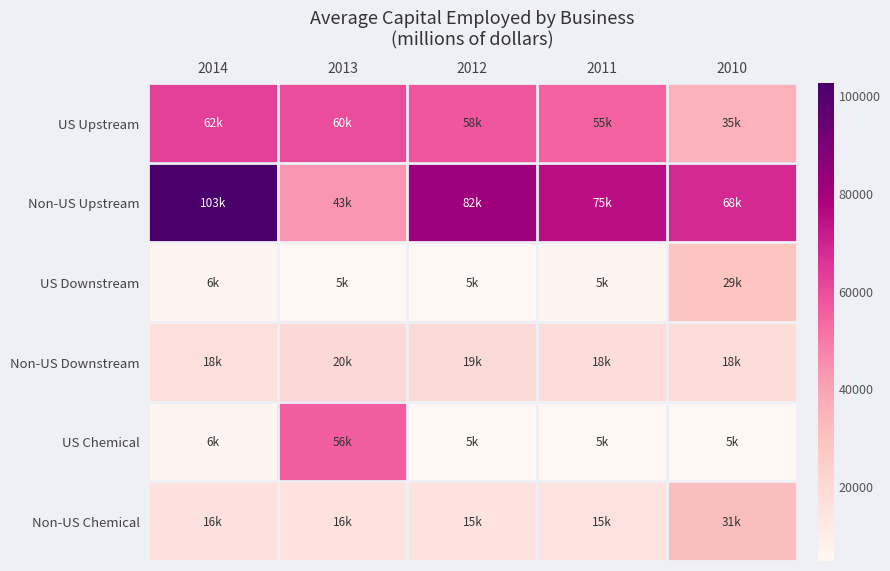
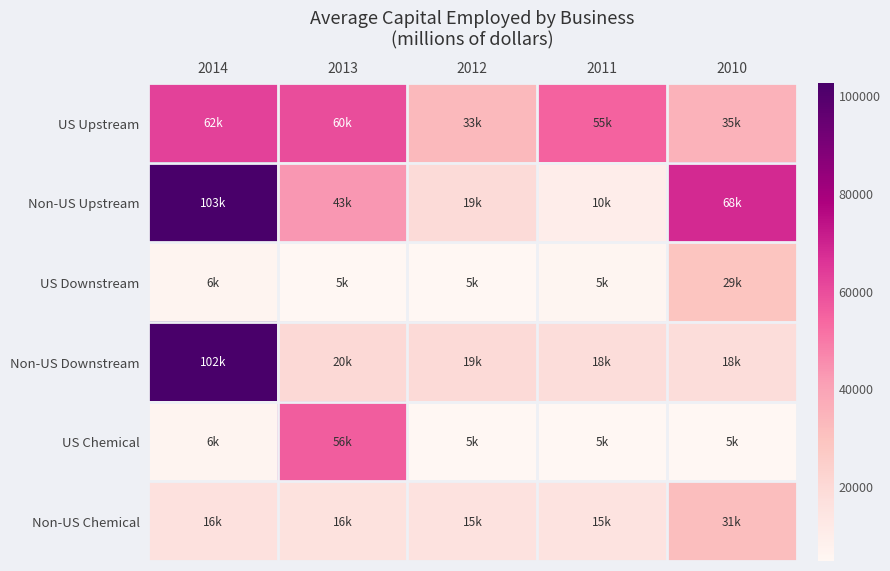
  {
    "US Upstream": {
      "2014": "62k",
      "2013": "60k",
-     "2012": "58k",
+     "2012": "33k",
      "2011": "55k",
      "2010": "35k"
    },
    "Non-US Upstream": {
      "2014": "103k",
      "2013": "43k",
-     "2012": "82k",
-     "2011": "75k",
+     "2012": "19k",
+     "2011": "10k",
      "2010": "68k"
    },
    "US Downstream": {
      "2014": "6k",
      "2013": "5k",
      "2012": "5k",
      "2011": "5k",
      "2010": "29k"
    },
    "Non-US Downstream": {
-     "2014": "18k",
+     "2014": "102k",
      "2013": "20k",
      "2012": "19k",
      "2011": "18k",
      "2010": "18k"
    },
    "US Chemical": {
      "2014": "6k",
      "2013": "56k",
      "2012": "5k",
      "2011": "5k",
      "2010": "5k"
    },
    "Non-US Chemical": {
      "2014": "16k",
      "2013": "16k",
      "2012": "15k",
      "2011": "15k",
      "2010": "31k"
    }
  }
